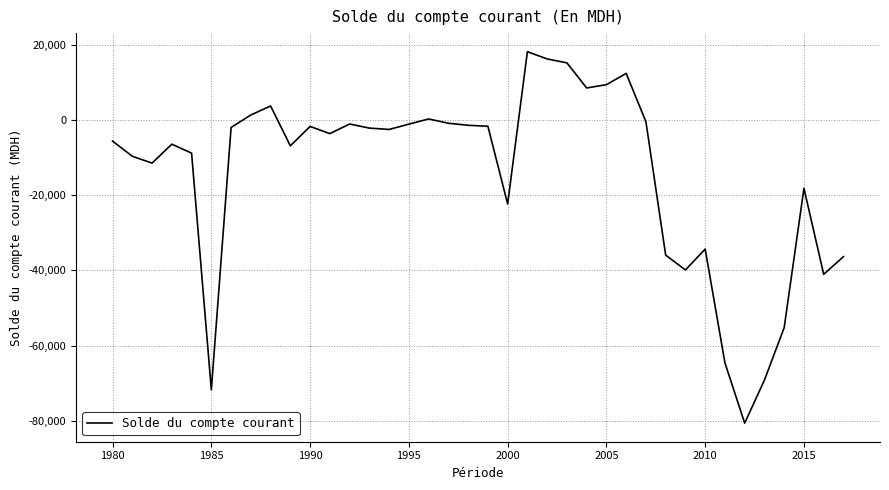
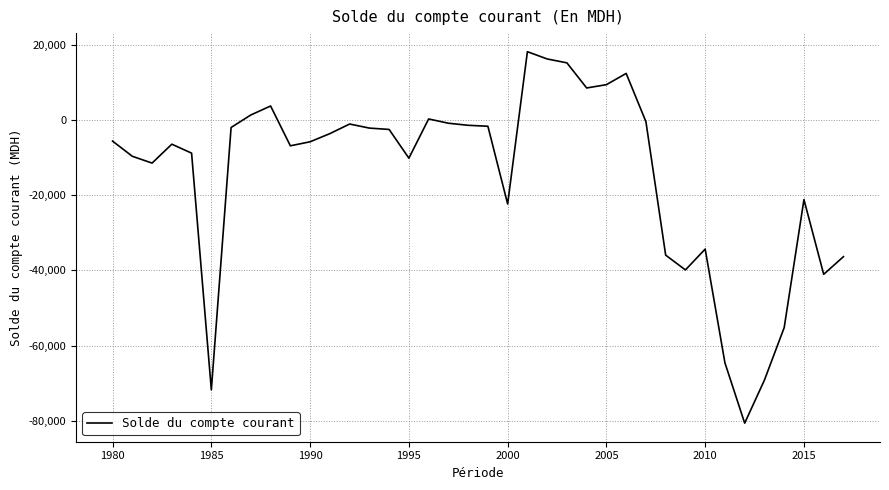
  {
    "1980": "-6,000",
    "1985": "-72,000",
-   "1990": "-2,000",
-   "1995": "-1,000",
+   "1990": "-6,000",
+   "1995": "-10,000",
    "2000": "-22,000",
    "2005": "9,000",
    "2010": "-34,000",
-   "2015": "-18,000"
+   "2015": "-21,000"
  }
